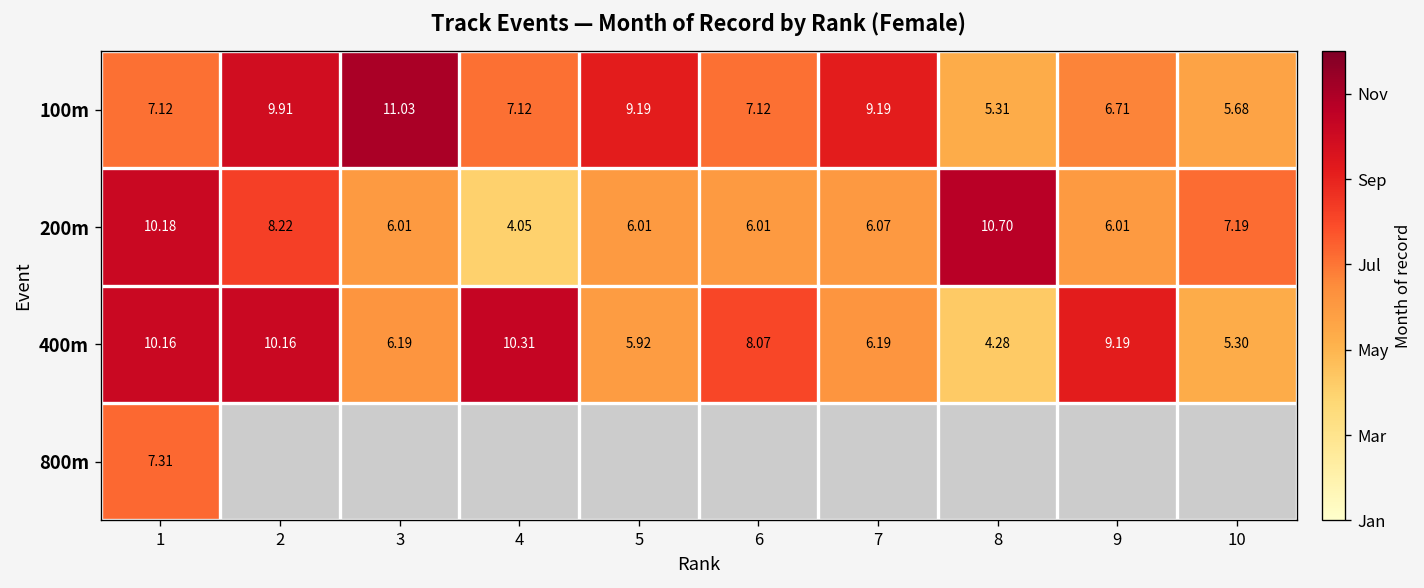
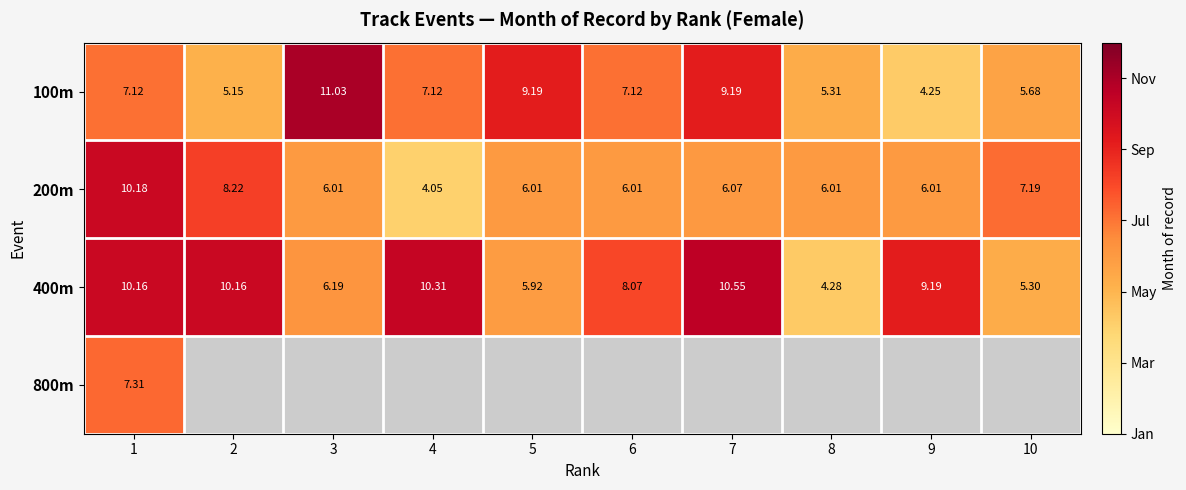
  {
    "100m": {
      "1": 7.12,
-     "2": 9.91,
+     "2": 5.15,
      "3": 11.03,
      "4": 7.12,
      "5": 9.19,
      "6": 7.12,
      "7": 9.19,
      "8": 5.31,
-     "9": 6.71,
+     "9": 4.25,
      "10": 5.68
    },
    "200m": {
      "1": 10.18,
      "2": 8.22,
      "3": 6.01,
      "4": 4.05,
      "5": 6.01,
      "6": 6.01,
      "7": 6.07,
-     "8": 10.70,
+     "8": 6.01,
      "9": 6.01,
      "10": 7.19
    },
    "400m": {
      "1": 10.16,
      "2": 10.16,
      "3": 6.19,
      "4": 10.31,
      "5": 5.92,
      "6": 8.07,
-     "7": 6.19,
+     "7": 10.55,
      "8": 4.28,
      "9": 9.19,
      "10": 5.30
    },
    "800m": {
      "1": 7.31
    }
  }
